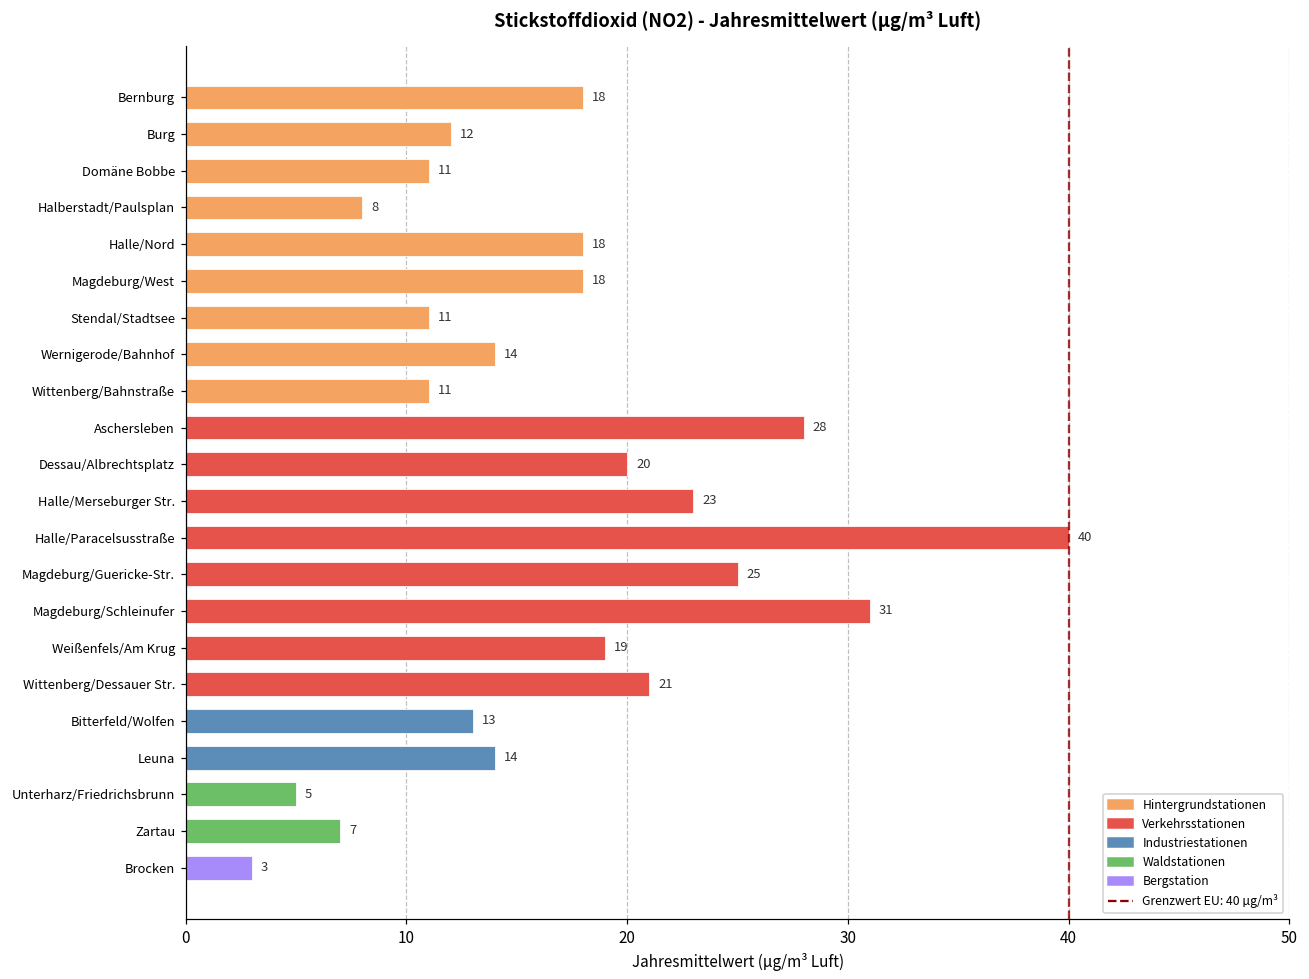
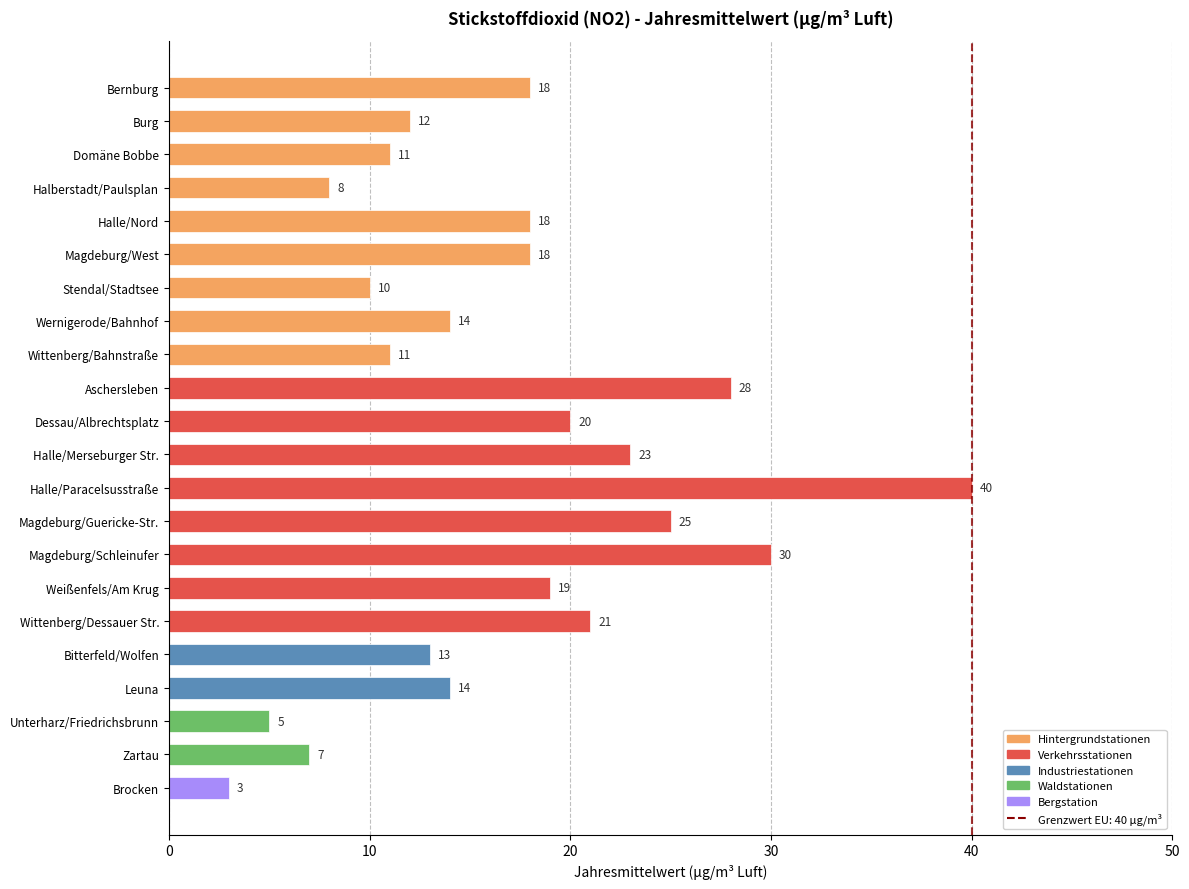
  {
    "Bernburg": 18,
    "Burg": 12,
    "Domäne Bobbe": 11,
    "Halberstadt/Paulsplan": 8,
    "Halle/Nord": 18,
    "Magdeburg/West": 18,
-   "Stendal/Stadtsee": 11,
+   "Stendal/Stadtsee": 10,
    "Wernigerode/Bahnhof": 14,
    "Wittenberg/Bahnstraße": 11,
    "Aschersleben": 28,
    "Dessau/Albrechtsplatz": 20,
    "Halle/Merseburger Str.": 23,
    "Halle/Paracelsusstraße": 40,
    "Magdeburg/Guericke-Str.": 25,
-   "Magdeburg/Schleinufer": 31,
+   "Magdeburg/Schleinufer": 30,
    "Weißenfels/Am Krug": 19,
    "Wittenberg/Dessauer Str.": 21,
    "Bitterfeld/Wolfen": 13,
    "Leuna": 14,
    "Unterharz/Friedrichsbrunn": 5,
    "Zartau": 7,
    "Brocken": 3
  }
